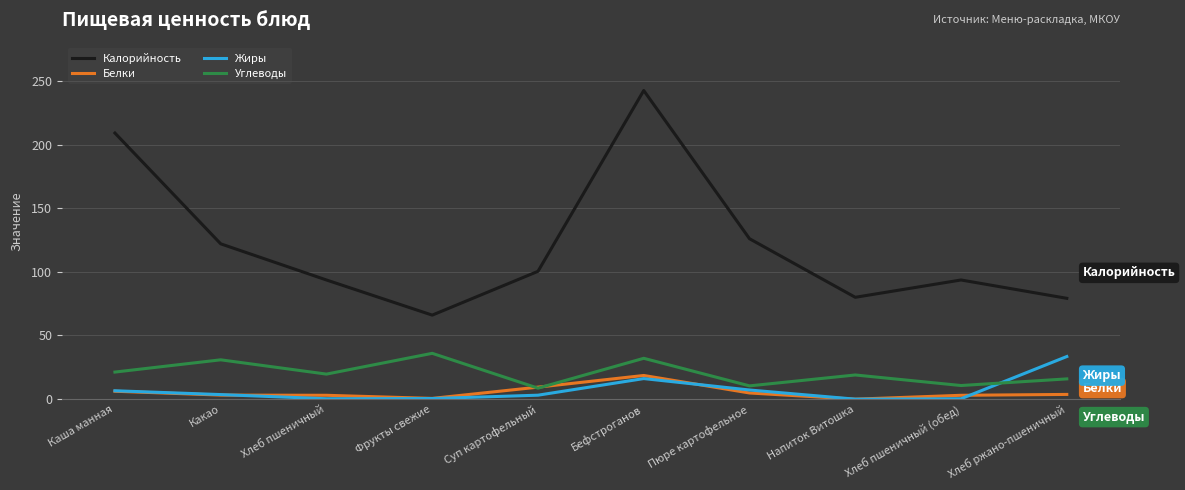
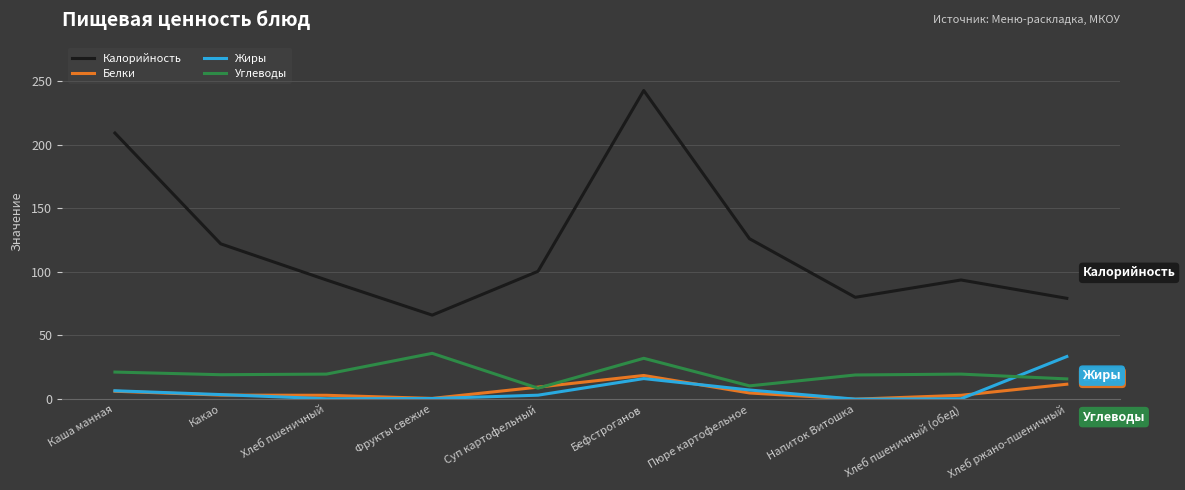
  {
    "Калорийность": {
      "Каша манная": 209,
      "Какао": 122,
      "Хлеб пшеничный": 94,
      "Фрукты свежие": 66,
      "Суп картофельный": 100,
      "Бефстроганов": 242,
      "Пюре картофельное": 126,
      "Напиток Витошка": 80,
      "Хлеб пшеничный (обед)": 94,
      "Хлеб ржано-пшеничный": 79
    },
    "Белки": {
      "Хлеб пшеничный": 3,
      "Бефстроганов": 19,
      "Пюре картофельное": 5,
      "Хлеб пшеничный (обед)": 3,
-     "Хлеб ржано-пшеничный": 4
+     "Хлеб ржано-пшеничный": 12
    },
    "Жиры": {
      "Хлеб пшеничный": 0,
      "Суп картофельный": 3,
      "Бефстроганов": 16,
      "Пюре картофельное": 7,
      "Хлеб пшеничный (обед)": 0,
      "Хлеб ржано-пшеничный": 33
    },
    "Углеводы": {
      "Каша манная": 21,
-     "Какао": 31,
+     "Какао": 19,
      "Хлеб пшеничный": 20,
      "Фрукты свежие": 36,
      "Бефстроганов": 32,
      "Пюре картофельное": 10,
      "Напиток Витошка": 19,
-     "Хлеб пшеничный (обед)": 11,
+     "Хлеб пшеничный (обед)": 20,
      "Хлеб ржано-пшеничный": 16
    }
  }
